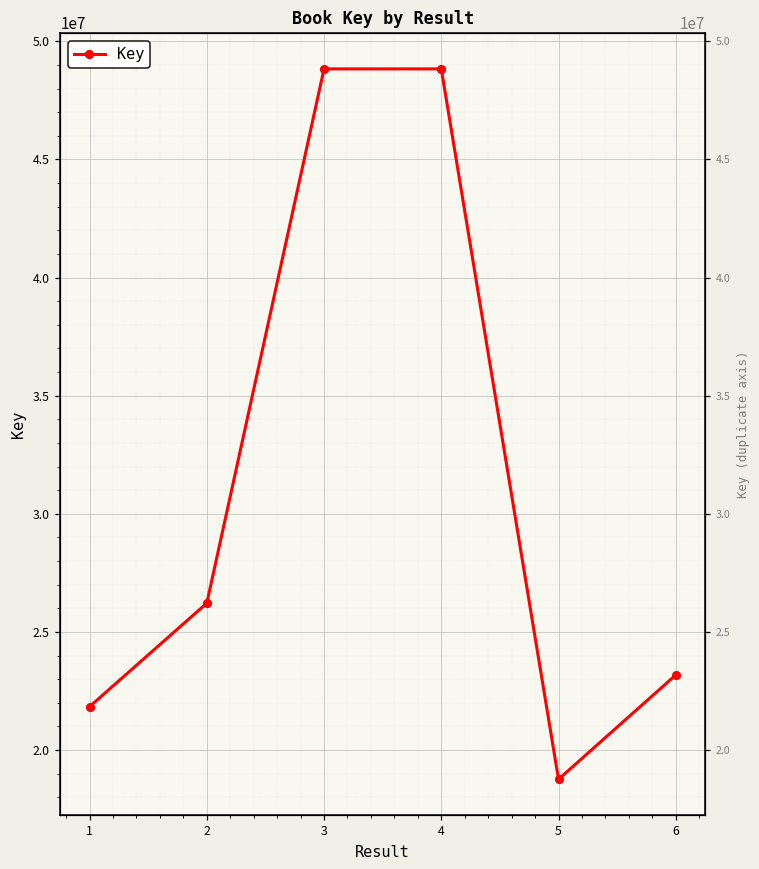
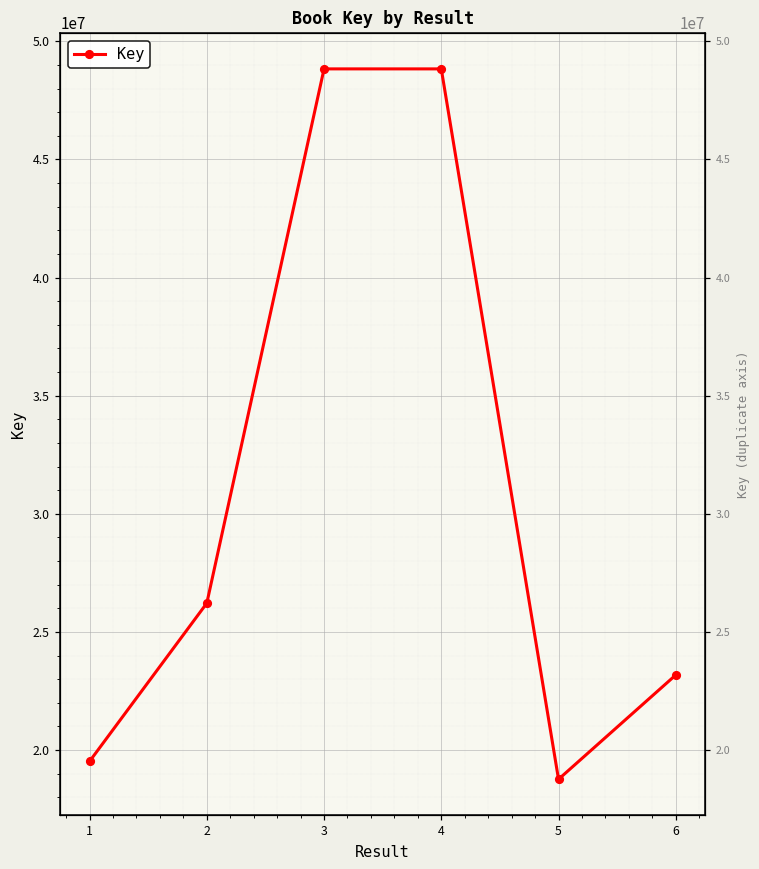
  {
-   "1": 21800000,
+   "1": 19500000,
    "2": 26200000,
    "3": 48800000,
    "4": 48800000,
    "5": 18800000,
    "6": 23200000
  }
